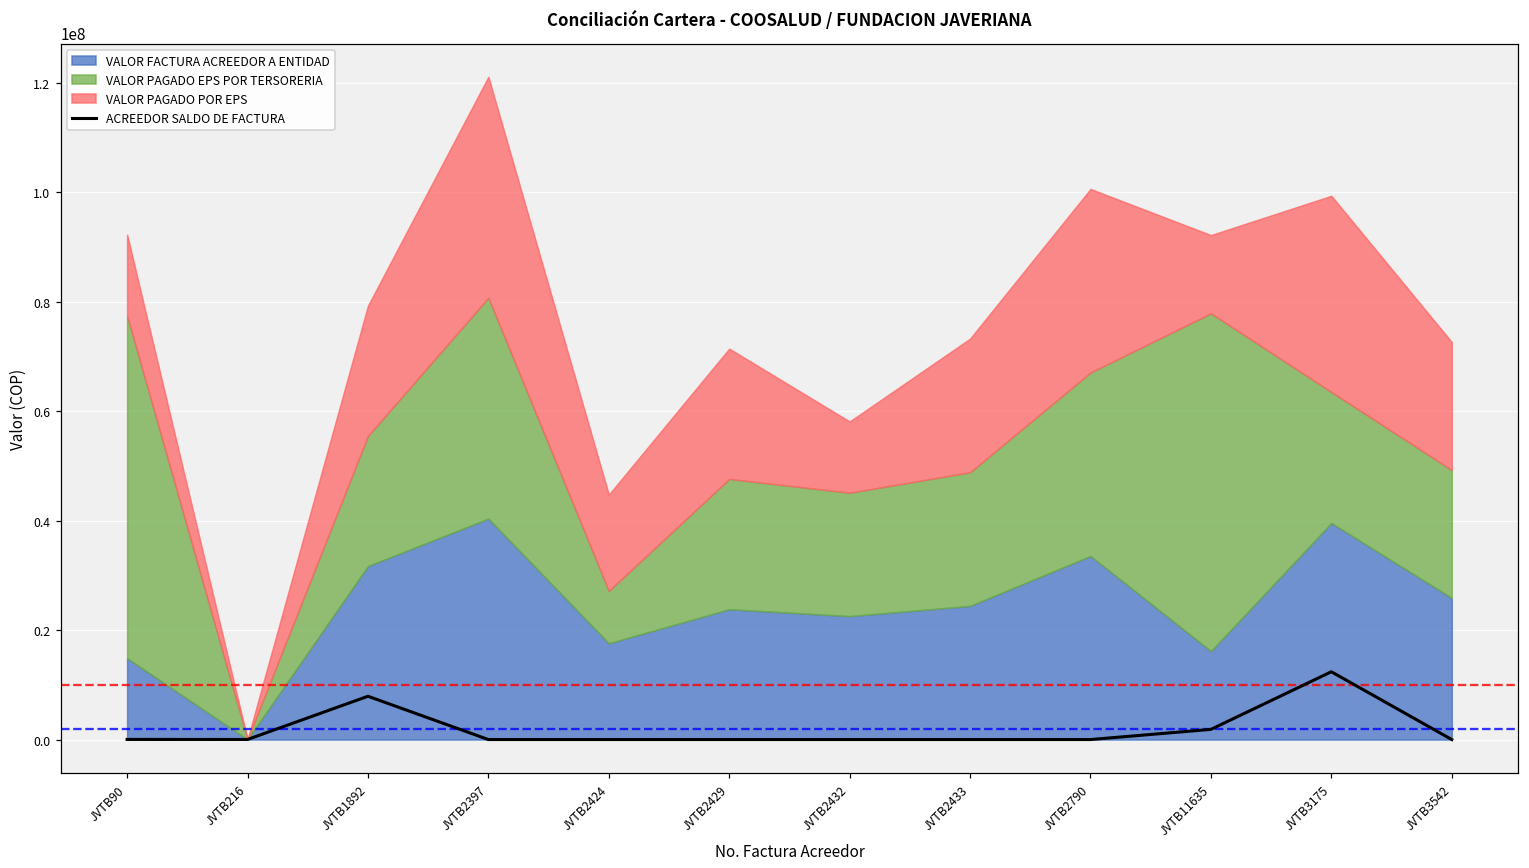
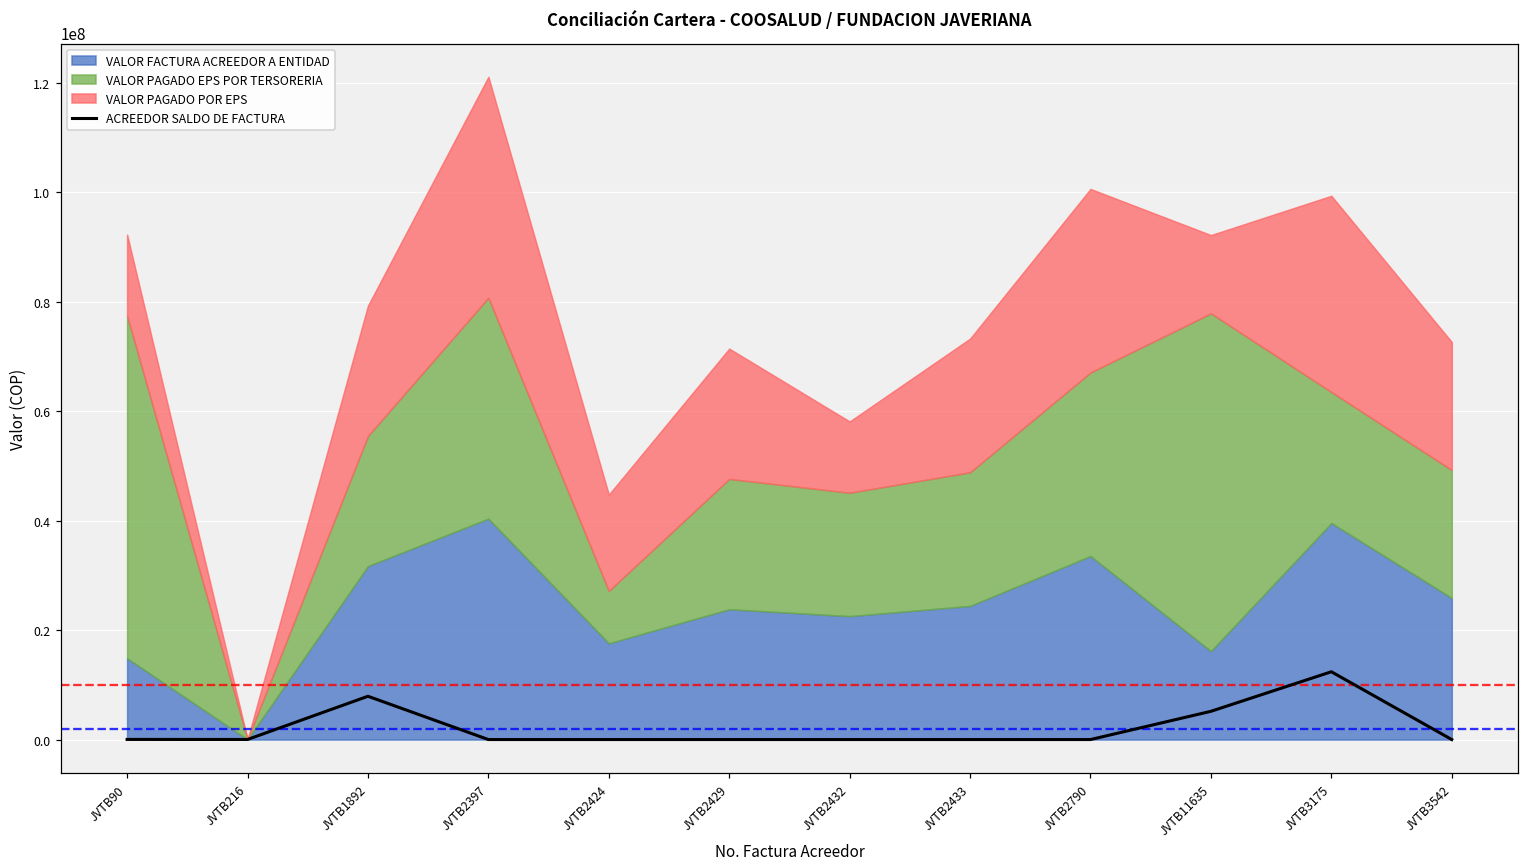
  {
    "ACREEDOR SALDO DE FACTURA": {
      "JVTB90": 0,
      "JVTB1892": 8000000,
      "JVTB2397": 0,
      "JVTB2424": 0,
      "JVTB2429": 0,
      "JVTB2432": 0,
      "JVTB2433": 0,
      "JVTB2790": 0,
-     "JVTB11635": 2000000,
+     "JVTB11635": 5000000,
      "JVTB3175": 12000000,
      "JVTB3542": 0
    },
    "VALOR FACTURA ACREEDOR A ENTIDAD": {
      "JVTB90": 15000000,
      "JVTB1892": 32000000,
      "JVTB2397": 40000000,
      "JVTB2424": 18000000,
      "JVTB2429": 24000000,
      "JVTB2432": 23000000,
      "JVTB2433": 24000000,
      "JVTB2790": 34000000,
      "JVTB11635": 16000000,
      "JVTB3175": 40000000,
      "JVTB3542": 26000000
    },
    "VALOR PAGADO EPS POR TERSORERIA": {
      "JVTB90": 63000000,
      "JVTB1892": 24000000,
      "JVTB2397": 40000000,
      "JVTB2424": 10000000,
      "JVTB2429": 24000000,
      "JVTB2432": 23000000,
      "JVTB2433": 24000000,
      "JVTB2790": 34000000,
      "JVTB11635": 62000000,
      "JVTB3175": 24000000,
      "JVTB3542": 23000000
    },
    "VALOR PAGADO POR EPS": {
      "JVTB90": 15000000,
      "JVTB1892": 24000000,
      "JVTB2397": 40000000,
      "JVTB2424": 18000000,
      "JVTB2429": 24000000,
      "JVTB2432": 13000000,
      "JVTB2433": 24000000,
      "JVTB2790": 34000000,
      "JVTB11635": 14000000,
      "JVTB3175": 36000000,
      "JVTB3542": 23000000
    }
  }
